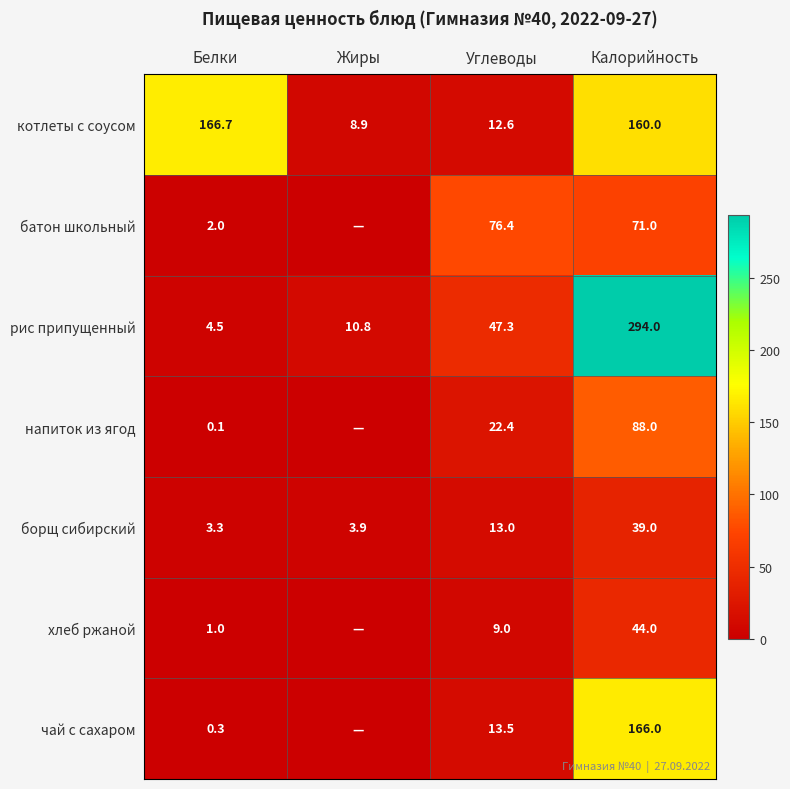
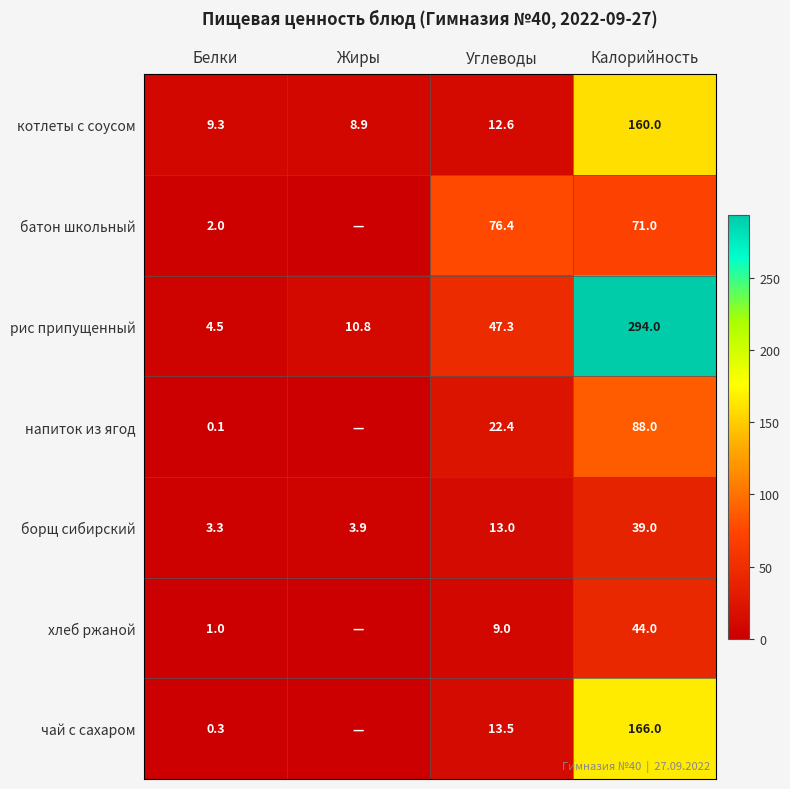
  {
    "котлеты с соусом": {
-     "Белки": 166.7,
+     "Белки": 9.3,
      "Жиры": 8.9,
      "Углеводы": 12.6,
      "Калорийность": 160.0
    },
    "батон школьный": {
      "Белки": 2.0,
      "Углеводы": 76.4,
      "Калорийность": 71.0
    },
    "рис припущенный": {
      "Белки": 4.5,
      "Жиры": 10.8,
      "Углеводы": 47.3,
      "Калорийность": 294.0
    },
    "напиток из ягод": {
      "Белки": 0.1,
      "Углеводы": 22.4,
      "Калорийность": 88.0
    },
    "борщ сибирский": {
      "Белки": 3.3,
      "Жиры": 3.9,
      "Углеводы": 13.0,
      "Калорийность": 39.0
    },
    "хлеб ржаной": {
      "Белки": 1.0,
      "Углеводы": 9.0,
      "Калорийность": 44.0
    },
    "чай с сахаром": {
      "Белки": 0.3,
      "Углеводы": 13.5
    }
  }
